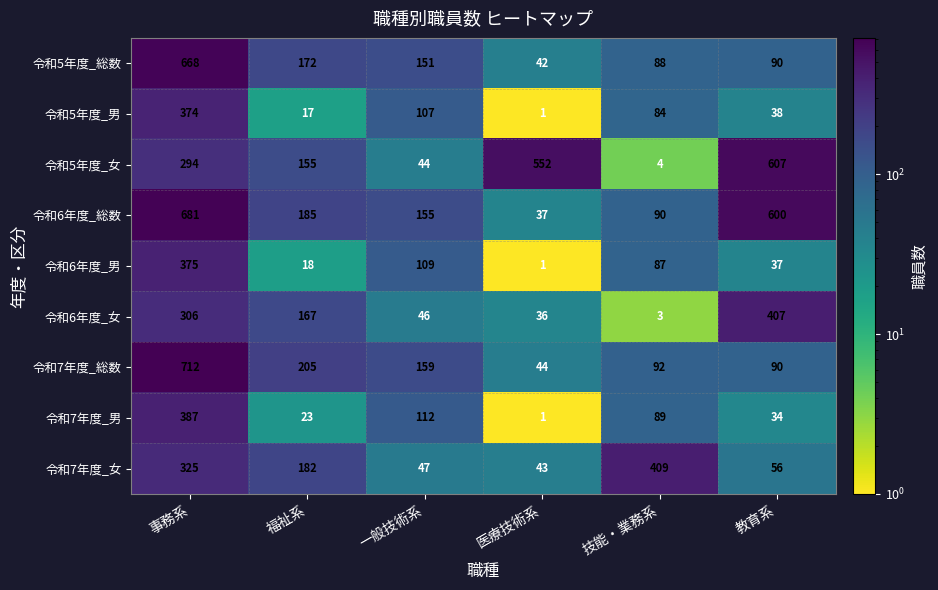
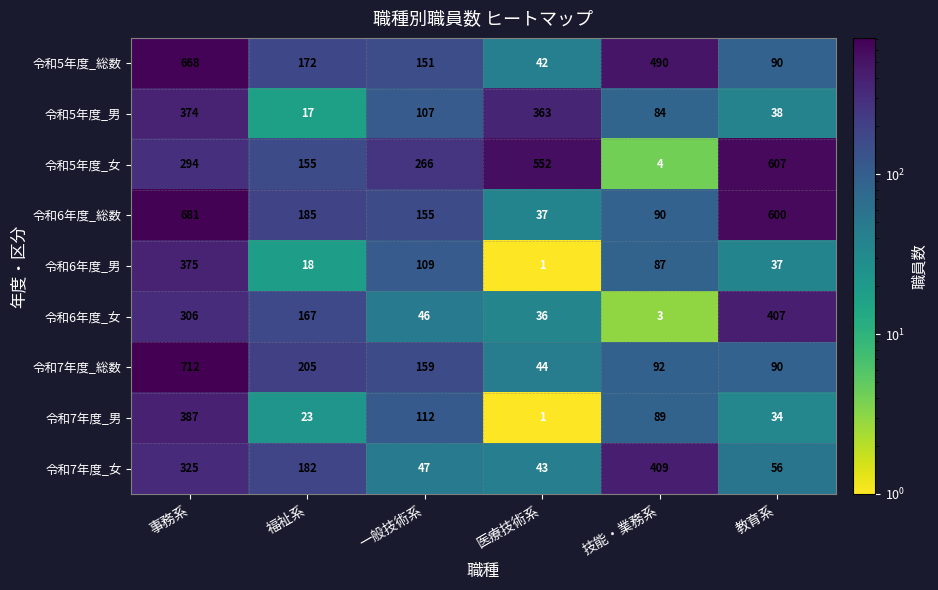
  {
    "令和5年度_総数": {
      "事務系": 668,
      "福祉系": 172,
      "一般技術系": 151,
      "医療技術系": 42,
-     "技能・業務系": 88,
+     "技能・業務系": 490,
      "教育系": 90
    },
    "令和5年度_男": {
      "事務系": 374,
      "福祉系": 17,
      "一般技術系": 107,
-     "医療技術系": 1,
+     "医療技術系": 363,
      "技能・業務系": 84,
      "教育系": 38
    },
    "令和5年度_女": {
      "事務系": 294,
      "福祉系": 155,
-     "一般技術系": 44,
+     "一般技術系": 266,
      "医療技術系": 552,
      "技能・業務系": 4,
      "教育系": 607
    },
    "令和6年度_総数": {
      "事務系": 681,
      "福祉系": 185,
      "一般技術系": 155,
      "医療技術系": 37,
      "技能・業務系": 90,
      "教育系": 600
    },
    "令和6年度_男": {
      "事務系": 375,
      "福祉系": 18,
      "一般技術系": 109,
      "医療技術系": 1,
      "技能・業務系": 87,
      "教育系": 37
    },
    "令和6年度_女": {
      "事務系": 306,
      "福祉系": 167,
      "一般技術系": 46,
      "医療技術系": 36,
      "技能・業務系": 3,
      "教育系": 407
    },
    "令和7年度_総数": {
      "事務系": 712,
      "福祉系": 205,
      "一般技術系": 159,
      "医療技術系": 44,
      "技能・業務系": 92,
      "教育系": 90
    },
    "令和7年度_男": {
      "事務系": 387,
      "福祉系": 23,
      "一般技術系": 112,
      "医療技術系": 1,
      "技能・業務系": 89,
      "教育系": 34
    },
    "令和7年度_女": {
      "事務系": 325,
      "福祉系": 182,
      "一般技術系": 47,
      "医療技術系": 43,
      "技能・業務系": 409,
      "教育系": 56
    }
  }
